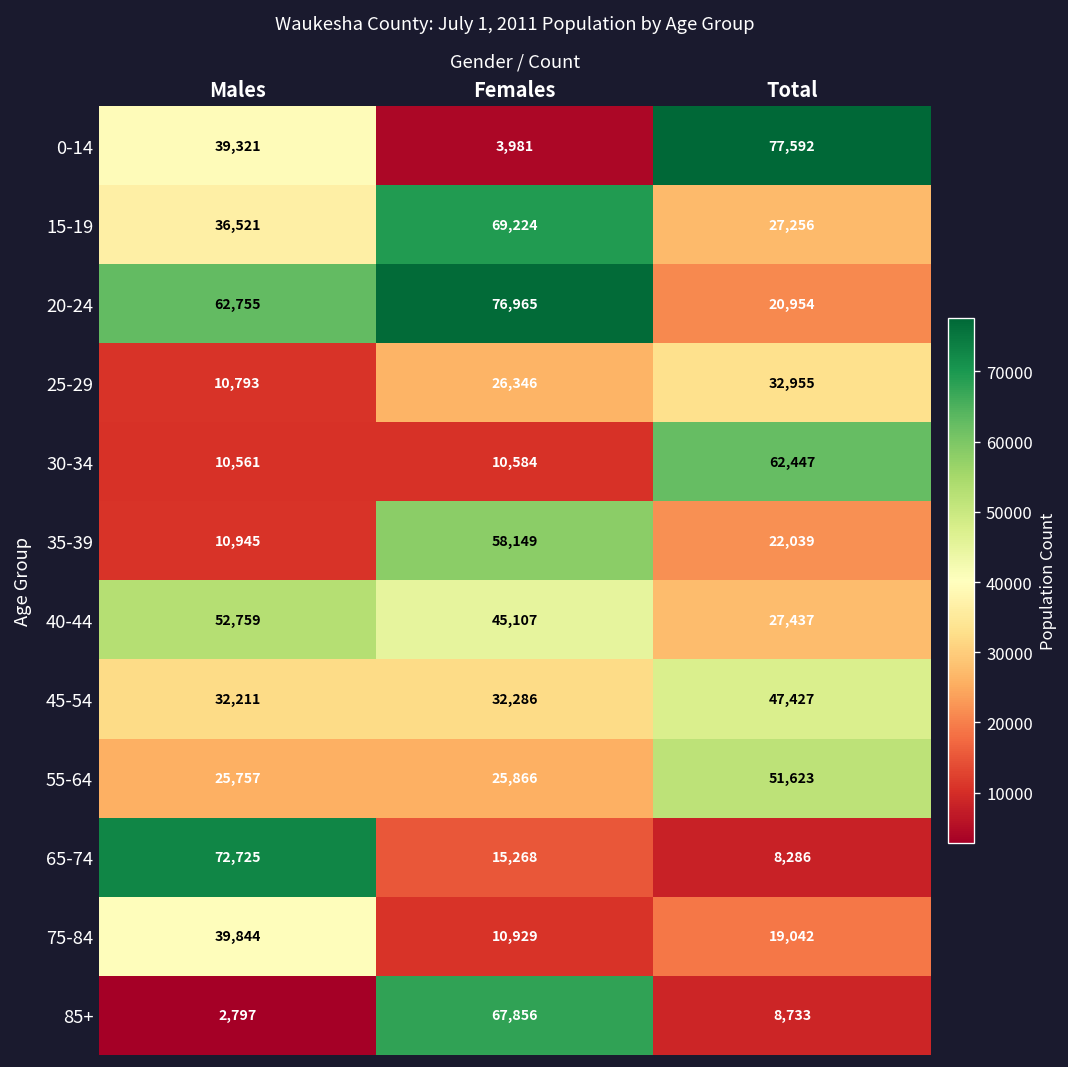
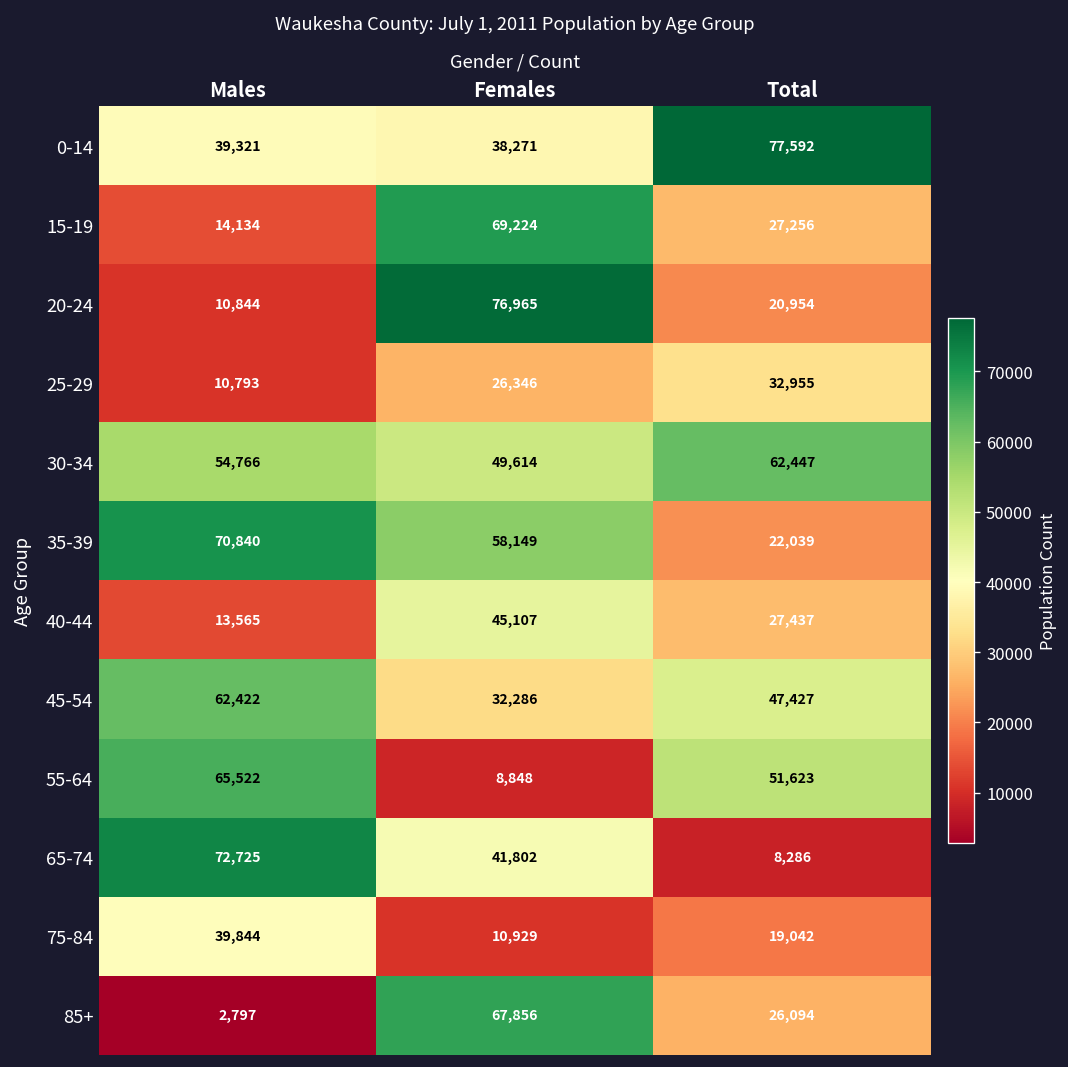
  {
    "0-14": {
      "Males": "39,321",
-     "Females": "3,981",
+     "Females": "38,271",
      "Total": "77,592"
    },
    "15-19": {
-     "Males": "36,521",
+     "Males": "14,134",
      "Females": "69,224",
      "Total": "27,256"
    },
    "20-24": {
-     "Males": "62,755",
+     "Males": "10,844",
      "Females": "76,965",
      "Total": "20,954"
    },
    "25-29": {
      "Males": "10,793",
      "Females": "26,346",
      "Total": "32,955"
    },
    "30-34": {
-     "Males": "10,561",
-     "Females": "10,584",
+     "Males": "54,766",
+     "Females": "49,614",
      "Total": "62,447"
    },
    "35-39": {
-     "Males": "10,945",
+     "Males": "70,840",
      "Females": "58,149",
      "Total": "22,039"
    },
    "40-44": {
-     "Males": "52,759",
+     "Males": "13,565",
      "Females": "45,107",
      "Total": "27,437"
    },
    "45-54": {
-     "Males": "32,211",
+     "Males": "62,422",
      "Females": "32,286",
      "Total": "47,427"
    },
    "55-64": {
-     "Males": "25,757",
-     "Females": "25,866",
+     "Males": "65,522",
+     "Females": "8,848",
      "Total": "51,623"
    },
    "65-74": {
      "Males": "72,725",
-     "Females": "15,268",
+     "Females": "41,802",
      "Total": "8,286"
    },
    "75-84": {
      "Males": "39,844",
      "Females": "10,929",
      "Total": "19,042"
    },
    "85+": {
      "Males": "2,797",
      "Females": "67,856",
-     "Total": "8,733"
+     "Total": "26,094"
    }
  }
